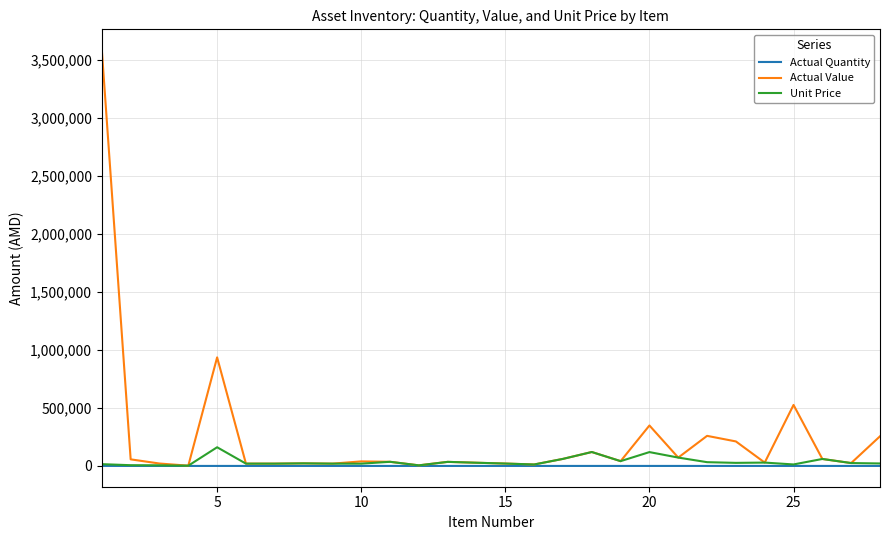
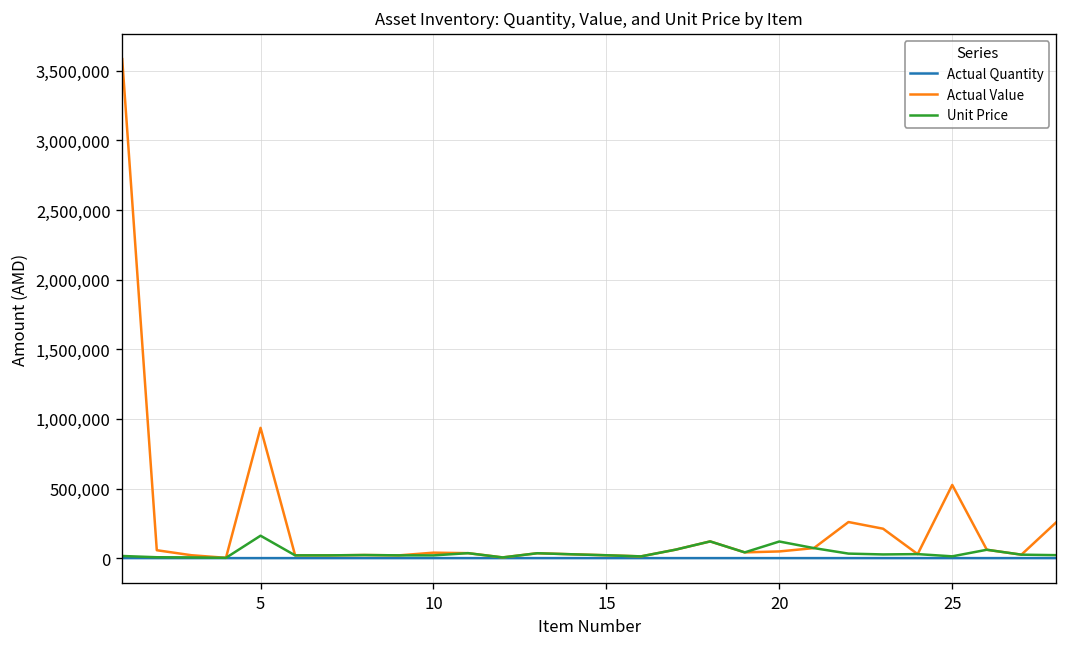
  {
    "Actual Quantity": {
      "5": "0",
      "20": "0"
    },
    "Actual Value": {
      "5": "940,000",
-     "20": "350,000",
+     "20": "50,000",
      "25": "530,000"
    },
    "Unit Price": {
      "5": "160,000",
      "20": "120,000"
    }
  }
